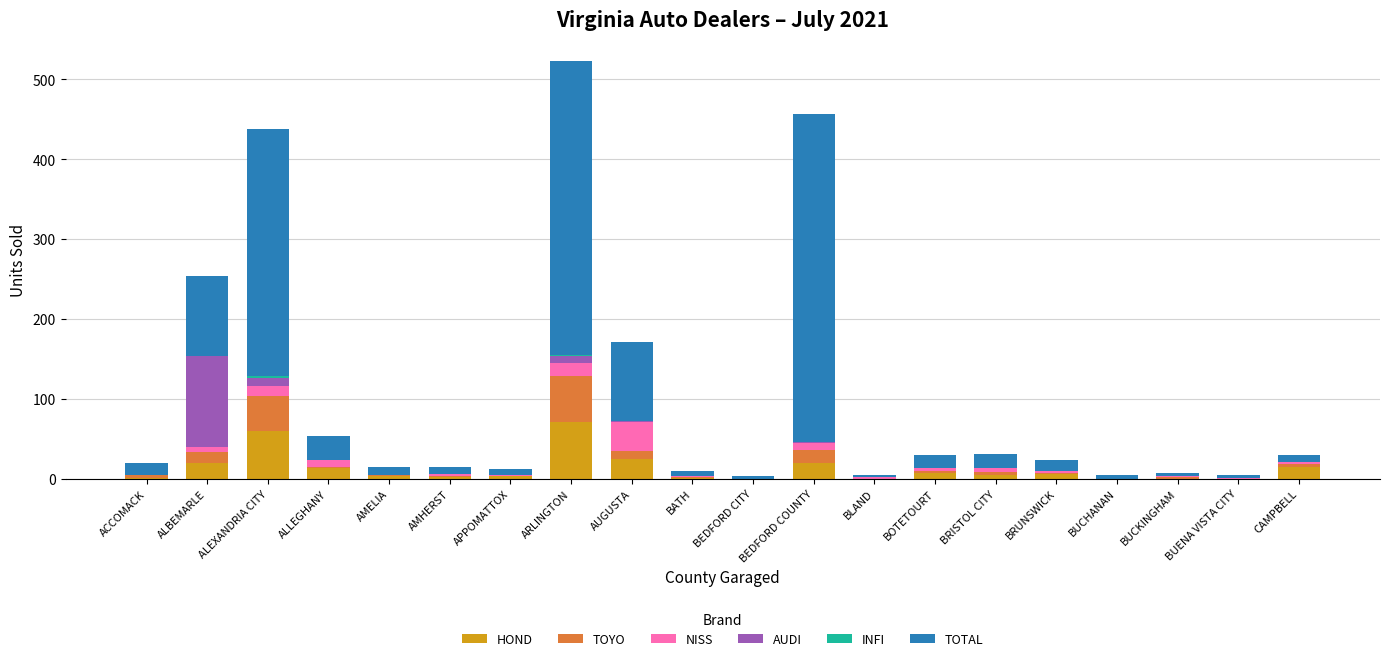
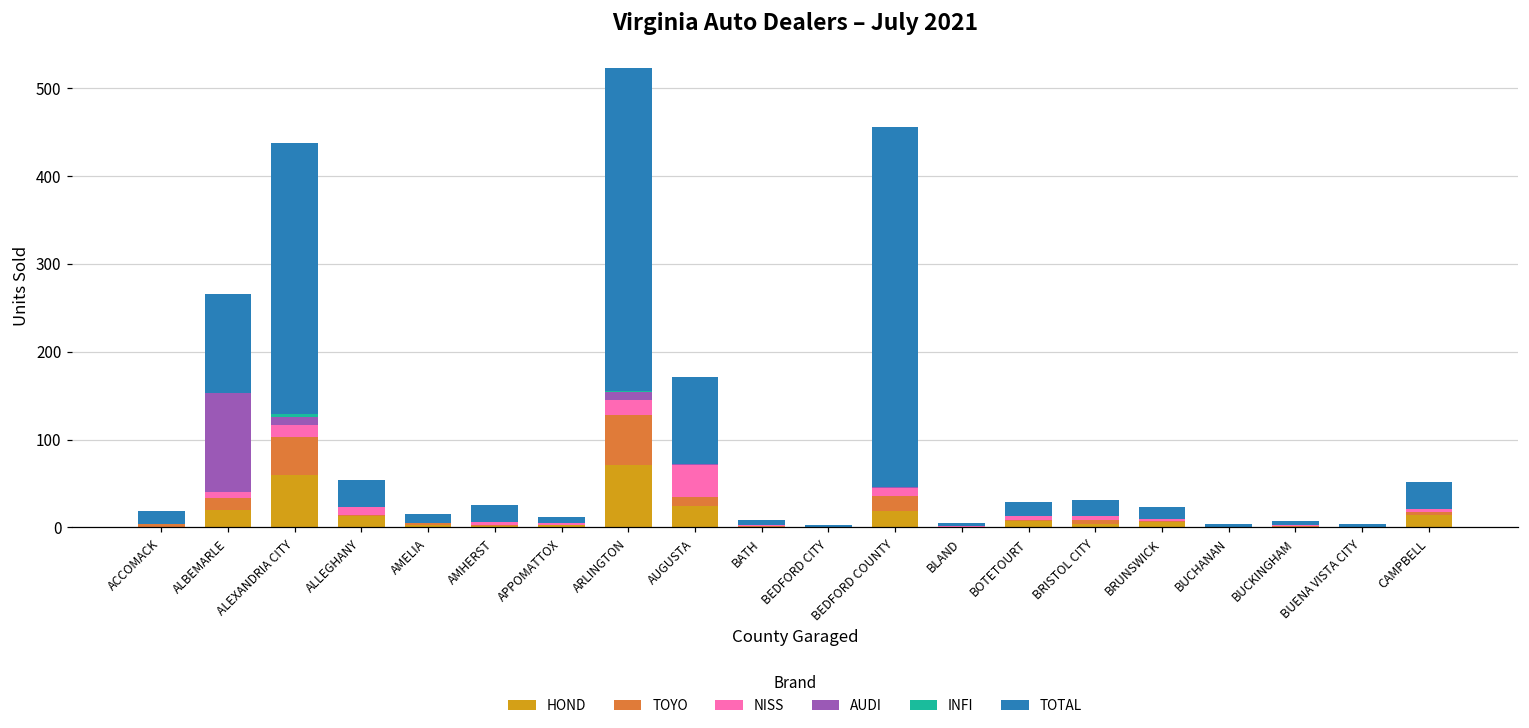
  {
    "NISS": {
      "ACCOMACK": 0,
      "ALBEMARLE": 10,
      "ALEXANDRIA CITY": 10,
      "ALLEGHANY": 10,
      "AMELIA": 0,
      "ARLINGTON": 20,
      "AUGUSTA": 40,
      "BEDFORD CITY": 0,
      "BEDFORD COUNTY": 10,
      "BOTETOURT": 0,
      "BRISTOL CITY": 10,
      "BUCHANAN": 0
    },
    "AUDI": {
      "ACCOMACK": 0,
      "ALBEMARLE": 110,
      "ALEXANDRIA CITY": 10,
      "ALLEGHANY": 0,
      "AMELIA": 0,
      "AMHERST": 0,
      "APPOMATTOX": 0,
      "ARLINGTON": 10,
      "BATH": 0,
      "BEDFORD CITY": 0,
      "BLAND": 0,
      "BOTETOURT": 0,
      "BRISTOL CITY": 0,
      "BRUNSWICK": 0,
      "BUCHANAN": 0,
      "BUCKINGHAM": 0,
      "BUENA VISTA CITY": 0,
      "CAMPBELL": 0
    },
    "INFI": {
      "ACCOMACK": 0,
      "ALBEMARLE": 0,
      "ALLEGHANY": 0,
      "AMELIA": 0,
      "AMHERST": 0,
      "APPOMATTOX": 0,
      "AUGUSTA": 0,
      "BATH": 0,
      "BEDFORD CITY": 0,
      "BEDFORD COUNTY": 0,
      "BLAND": 0,
      "BOTETOURT": 0,
      "BRISTOL CITY": 0,
      "BRUNSWICK": 0,
      "BUCHANAN": 0,
      "BUCKINGHAM": 0,
      "BUENA VISTA CITY": 0,
      "CAMPBELL": 0
    },
    "TOTAL": {
      "ACCOMACK": 20,
-     "ALBEMARLE": 100,
+     "ALBEMARLE": 110,
      "ALEXANDRIA CITY": 310,
      "ALLEGHANY": 30,
      "AMELIA": 10,
-     "AMHERST": 10,
+     "AMHERST": 20,
      "APPOMATTOX": 10,
      "ARLINGTON": 370,
      "AUGUSTA": 100,
      "BATH": 10,
      "BEDFORD COUNTY": 410,
      "BOTETOURT": 20,
      "BRISTOL CITY": 20,
      "BRUNSWICK": 10,
      "BUCHANAN": 0,
      "BUCKINGHAM": 0,
-     "CAMPBELL": 10
+     "CAMPBELL": 30
    }
  }
